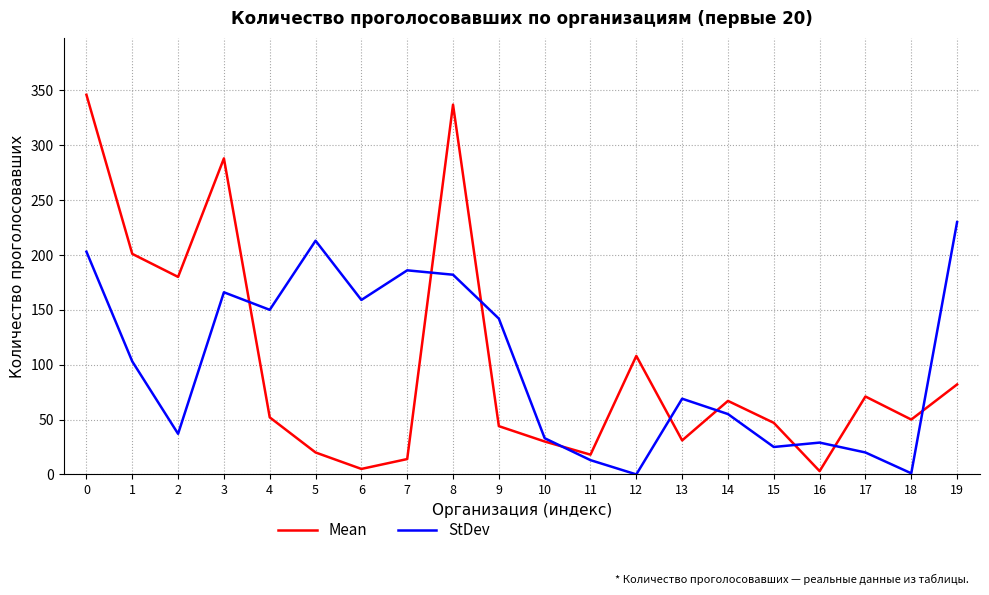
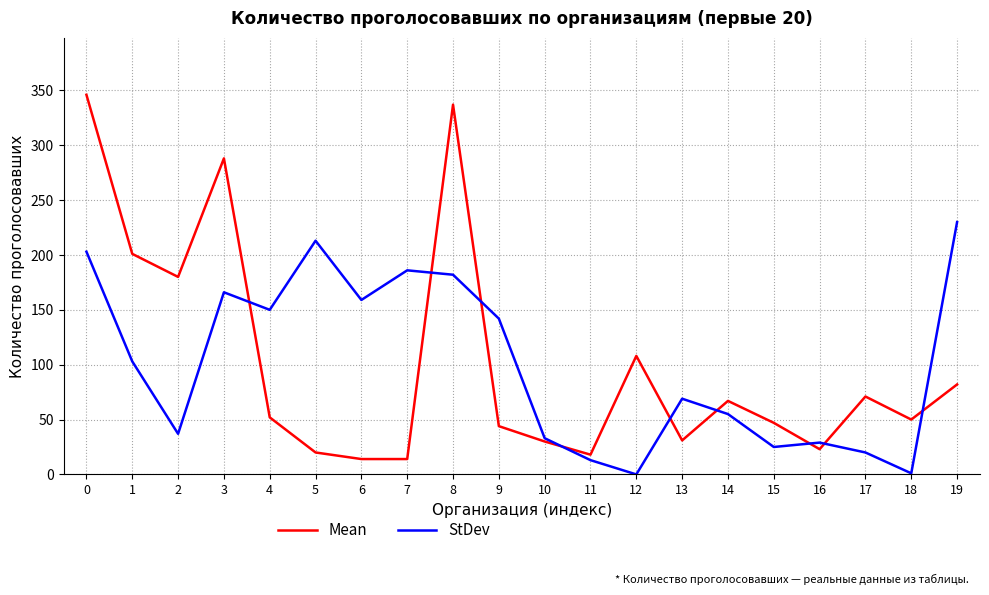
  {
    "Mean": {
      "0": 346,
      "1": 201,
      "2": 180,
      "3": 288,
      "4": 52,
      "5": 20,
-     "6": 5,
+     "6": 14,
      "7": 14,
      "8": 337,
      "9": 44,
      "10": 30,
      "11": 18,
      "12": 108,
      "13": 31,
      "14": 67,
      "15": 47,
-     "16": 3,
+     "16": 23,
      "17": 71,
      "18": 50,
      "19": 82
    },
    "StDev": {
      "0": 203,
      "1": 103,
      "2": 37,
      "3": 166,
      "4": 150,
      "5": 213,
      "6": 159,
      "7": 186,
      "8": 182,
      "9": 142,
      "10": 33,
      "11": 13,
      "12": 0,
      "13": 69,
      "14": 55,
      "15": 25,
      "16": 29,
      "17": 20,
      "18": 1,
      "19": 230
    }
  }
